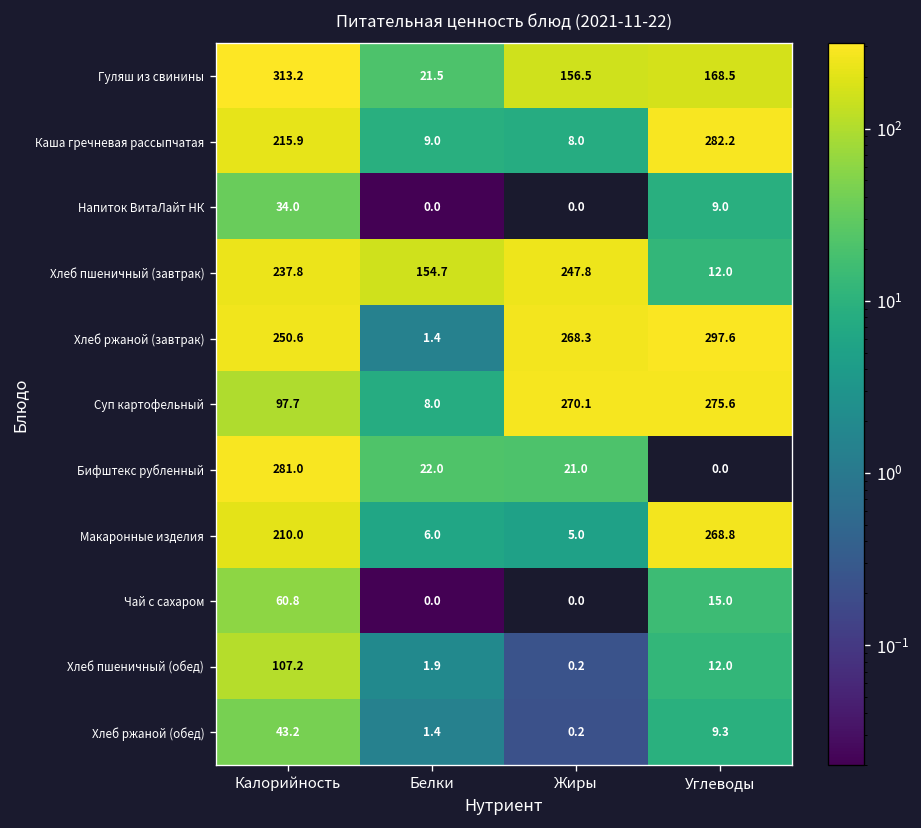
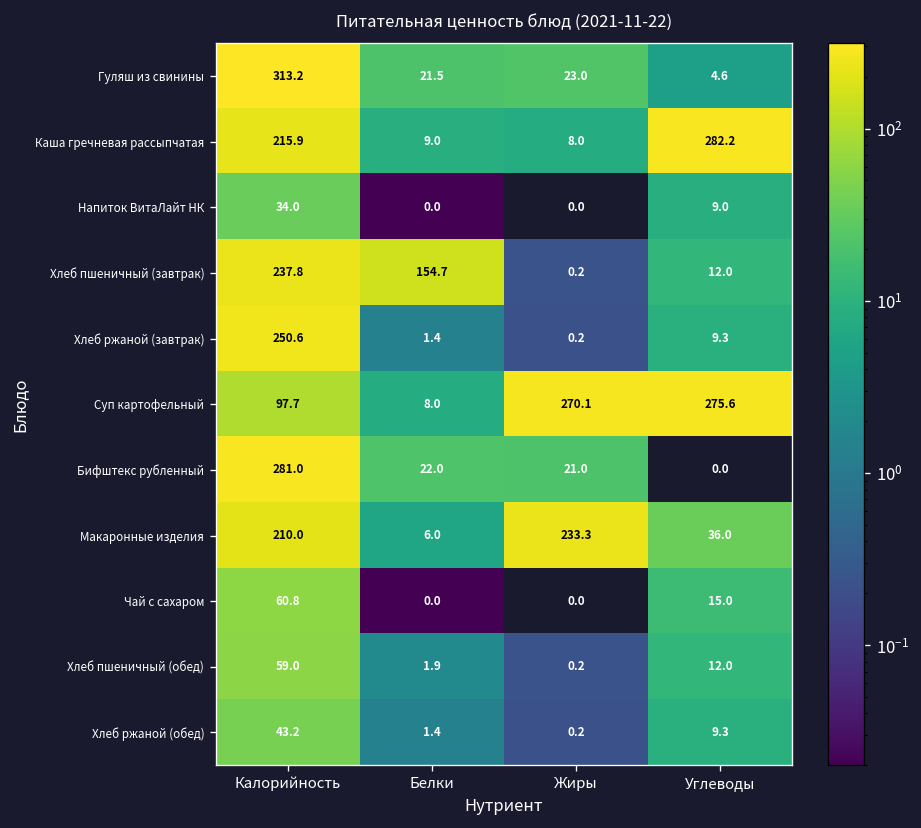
  {
    "Гуляш из свинины": {
      "Калорийность": 313.2,
      "Белки": 21.5,
-     "Жиры": 156.5,
-     "Углеводы": 168.5
+     "Жиры": 23.0,
+     "Углеводы": 4.6
    },
    "Каша гречневая рассыпчатая": {
      "Калорийность": 215.9,
      "Белки": 9.0,
      "Жиры": 8.0,
      "Углеводы": 282.2
    },
    "Напиток ВитаЛайт НК": {
      "Калорийность": 34.0,
      "Белки": 0.0,
      "Углеводы": 9.0
    },
    "Хлеб пшеничный (завтрак)": {
      "Калорийность": 237.8,
      "Белки": 154.7,
-     "Жиры": 247.8,
+     "Жиры": 0.2,
      "Углеводы": 12.0
    },
    "Хлеб ржаной (завтрак)": {
      "Калорийность": 250.6,
      "Белки": 1.4,
-     "Жиры": 268.3,
-     "Углеводы": 297.6
+     "Жиры": 0.2,
+     "Углеводы": 9.3
    },
    "Суп картофельный": {
      "Калорийность": 97.7,
      "Белки": 8.0,
      "Жиры": 270.1,
      "Углеводы": 275.6
    },
    "Бифштекс рубленный": {
      "Калорийность": 281.0,
      "Белки": 22.0,
      "Жиры": 21.0
    },
    "Макаронные изделия": {
      "Калорийность": 210.0,
      "Белки": 6.0,
-     "Жиры": 5.0,
-     "Углеводы": 268.8
+     "Жиры": 233.3,
+     "Углеводы": 36.0
    },
    "Чай с сахаром": {
      "Калорийность": 60.8,
      "Белки": 0.0,
      "Углеводы": 15.0
    },
    "Хлеб пшеничный (обед)": {
-     "Калорийность": 107.2,
+     "Калорийность": 59.0,
      "Белки": 1.9,
      "Жиры": 0.2,
      "Углеводы": 12.0
    },
    "Хлеб ржаной (обед)": {
      "Калорийность": 43.2,
      "Белки": 1.4,
      "Жиры": 0.2,
      "Углеводы": 9.3
    }
  }
